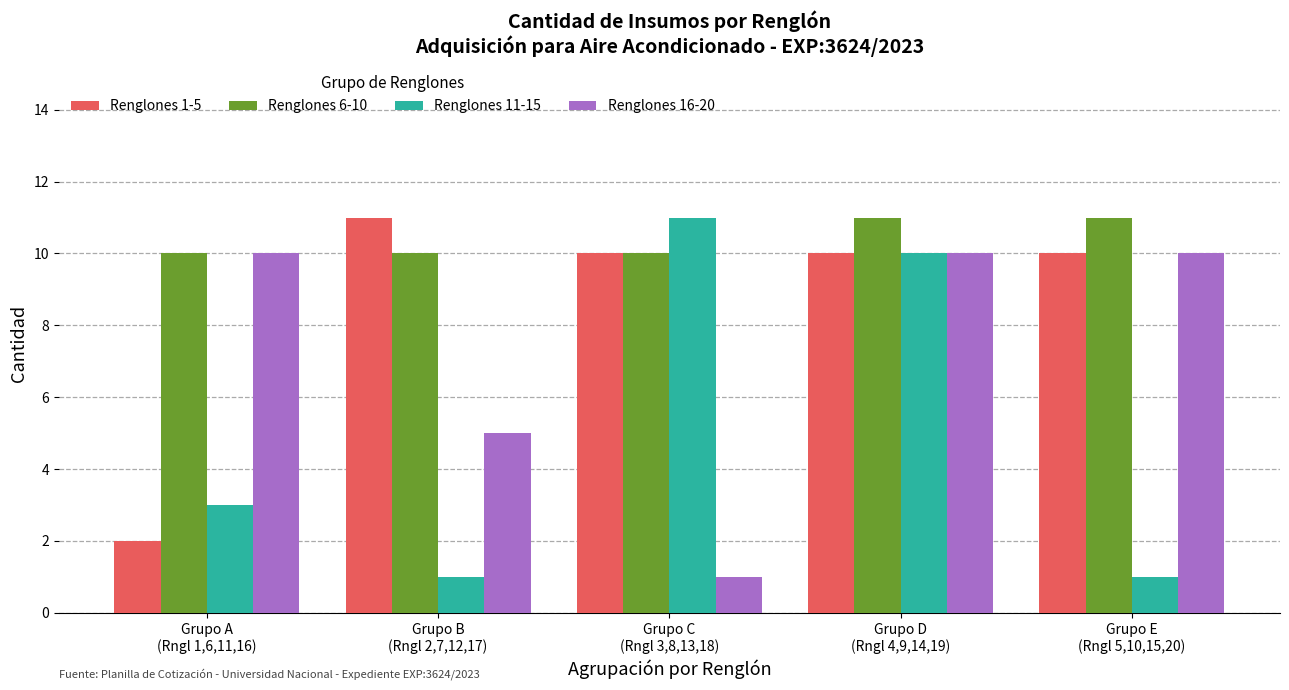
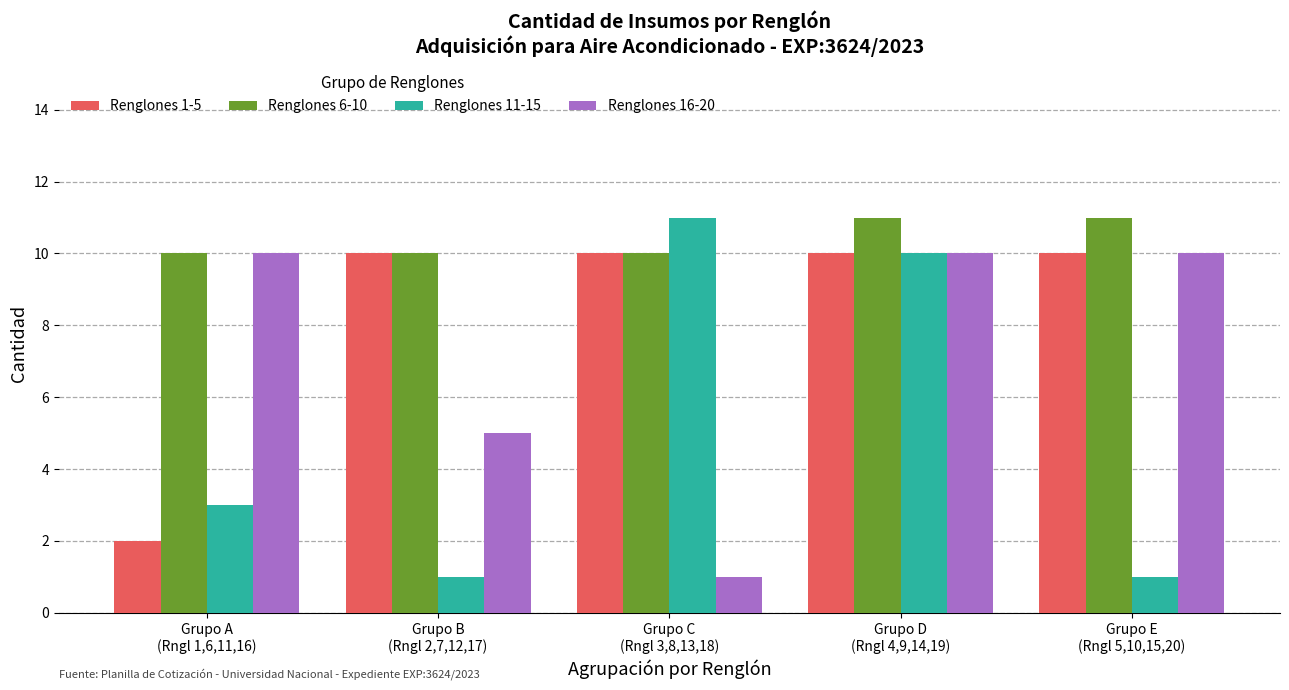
  {
    "Renglones 1-5": {
      "Grupo A (Rngl 1,6,11,16)": 2,
-     "Grupo B (Rngl 2,7,12,17)": 11,
+     "Grupo B (Rngl 2,7,12,17)": 10,
      "Grupo C (Rngl 3,8,13,18)": 10,
      "Grupo D (Rngl 4,9,14,19)": 10,
      "Grupo E (Rngl 5,10,15,20)": 10
    },
    "Renglones 6-10": {
      "Grupo A (Rngl 1,6,11,16)": 10,
      "Grupo B (Rngl 2,7,12,17)": 10,
      "Grupo C (Rngl 3,8,13,18)": 10,
      "Grupo D (Rngl 4,9,14,19)": 11,
      "Grupo E (Rngl 5,10,15,20)": 11
    },
    "Renglones 11-15": {
      "Grupo A (Rngl 1,6,11,16)": 3,
      "Grupo B (Rngl 2,7,12,17)": 1,
      "Grupo C (Rngl 3,8,13,18)": 11,
      "Grupo D (Rngl 4,9,14,19)": 10,
      "Grupo E (Rngl 5,10,15,20)": 1
    },
    "Renglones 16-20": {
      "Grupo A (Rngl 1,6,11,16)": 10,
      "Grupo B (Rngl 2,7,12,17)": 5,
      "Grupo C (Rngl 3,8,13,18)": 1,
      "Grupo D (Rngl 4,9,14,19)": 10,
      "Grupo E (Rngl 5,10,15,20)": 10
    }
  }
